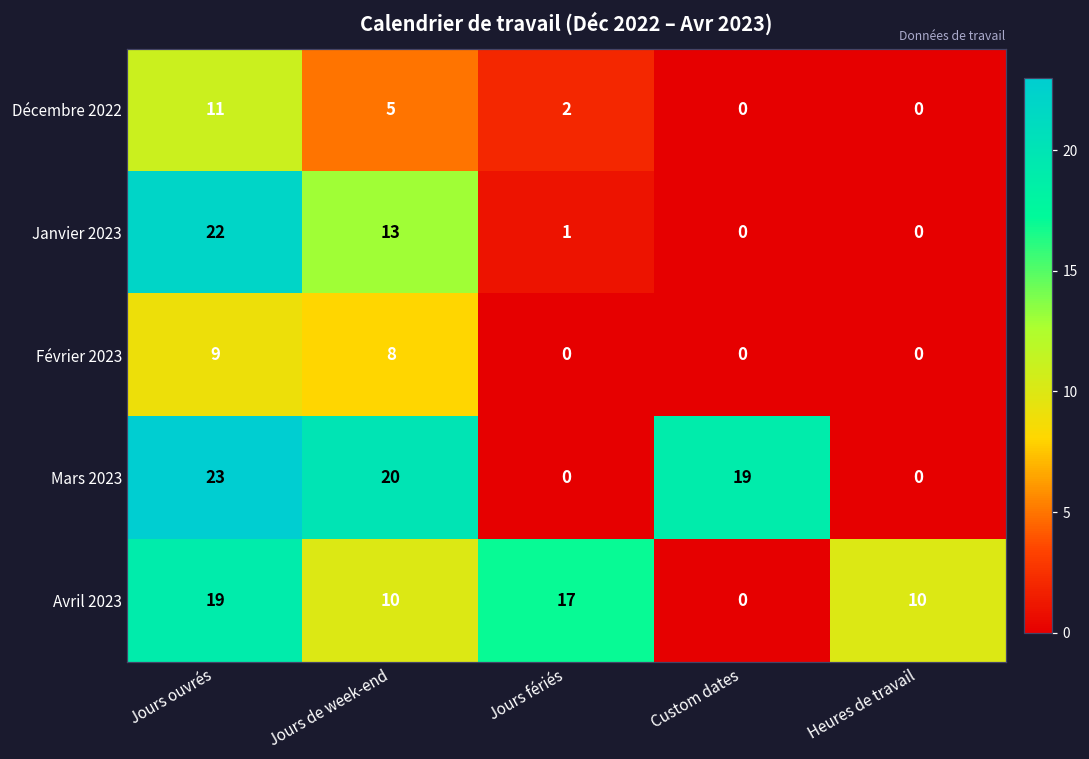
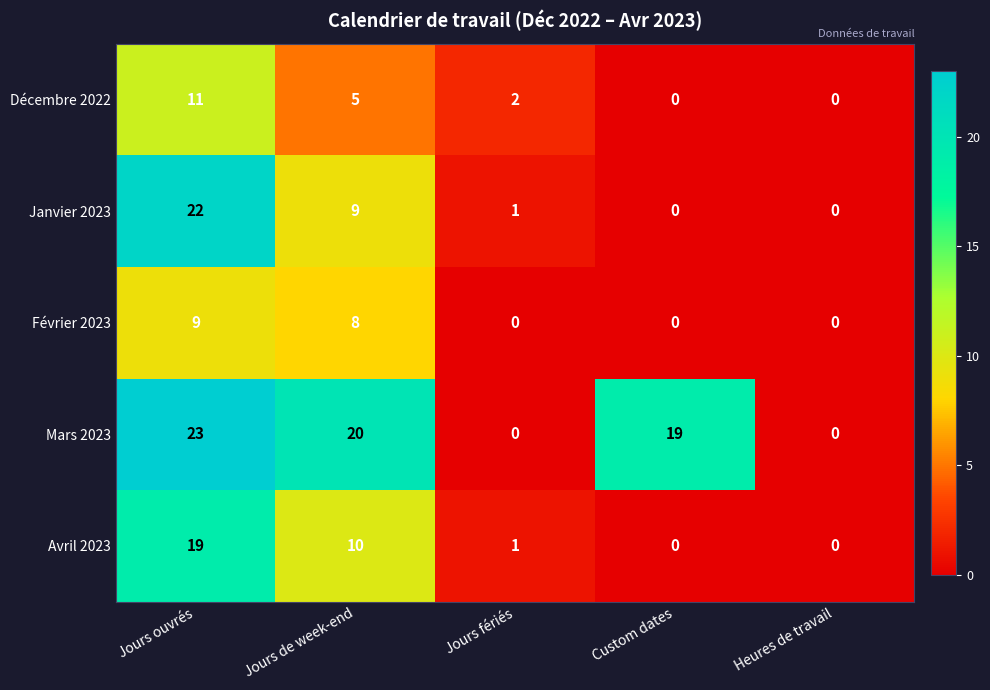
  {
    "Décembre 2022": {
      "Jours ouvrés": 11,
      "Jours de week-end": 5,
      "Jours fériés": 2,
      "Custom dates": 0,
      "Heures de travail": 0
    },
    "Janvier 2023": {
      "Jours ouvrés": 22,
-     "Jours de week-end": 13,
+     "Jours de week-end": 9,
      "Jours fériés": 1,
      "Custom dates": 0,
      "Heures de travail": 0
    },
    "Février 2023": {
      "Jours ouvrés": 9,
      "Jours de week-end": 8,
      "Jours fériés": 0,
      "Custom dates": 0,
      "Heures de travail": 0
    },
    "Mars 2023": {
      "Jours ouvrés": 23,
      "Jours de week-end": 20,
      "Jours fériés": 0,
      "Custom dates": 19,
      "Heures de travail": 0
    },
    "Avril 2023": {
      "Jours ouvrés": 19,
      "Jours de week-end": 10,
-     "Jours fériés": 17,
+     "Jours fériés": 1,
      "Custom dates": 0,
-     "Heures de travail": 10
+     "Heures de travail": 0
    }
  }
